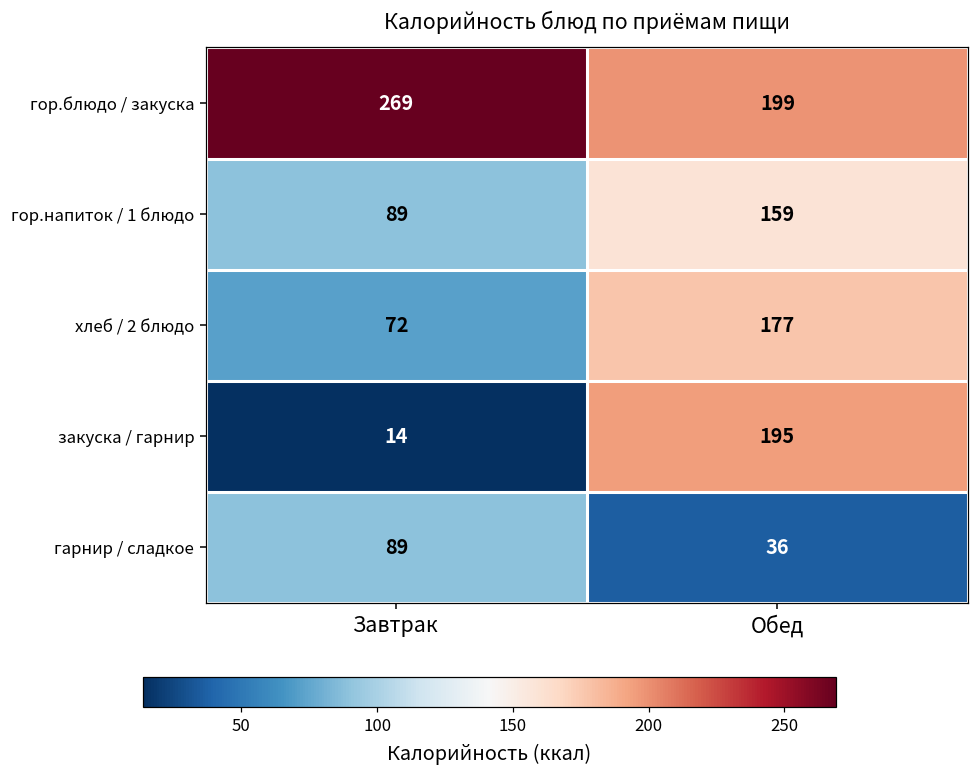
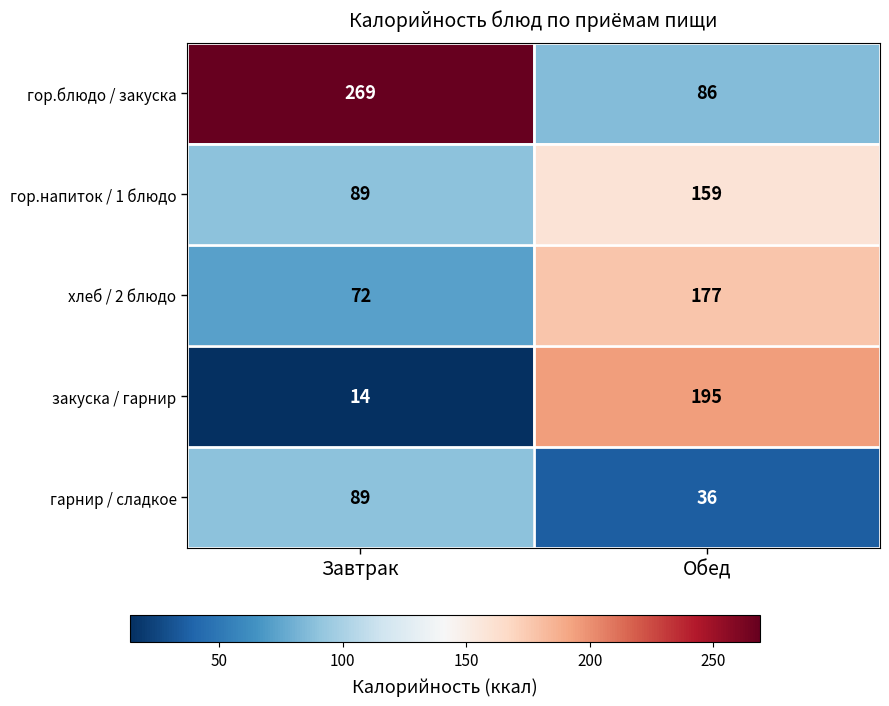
  {
    "гор.блюдо / закуска": {
      "Завтрак": 269,
-     "Обед": 199
+     "Обед": 86
    },
    "гор.напиток / 1 блюдо": {
      "Завтрак": 89,
      "Обед": 159
    },
    "хлеб / 2 блюдо": {
      "Завтрак": 72,
      "Обед": 177
    },
    "закуска / гарнир": {
      "Завтрак": 14,
      "Обед": 195
    },
    "гарнир / сладкое": {
      "Завтрак": 89,
      "Обед": 36
    }
  }
